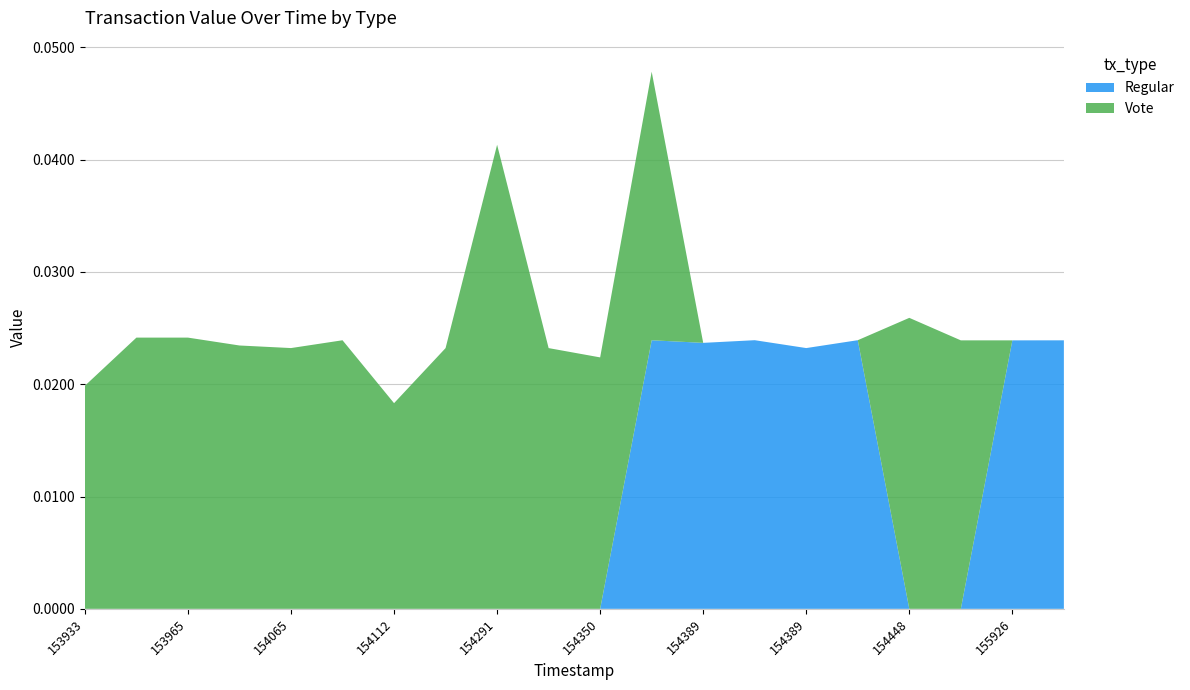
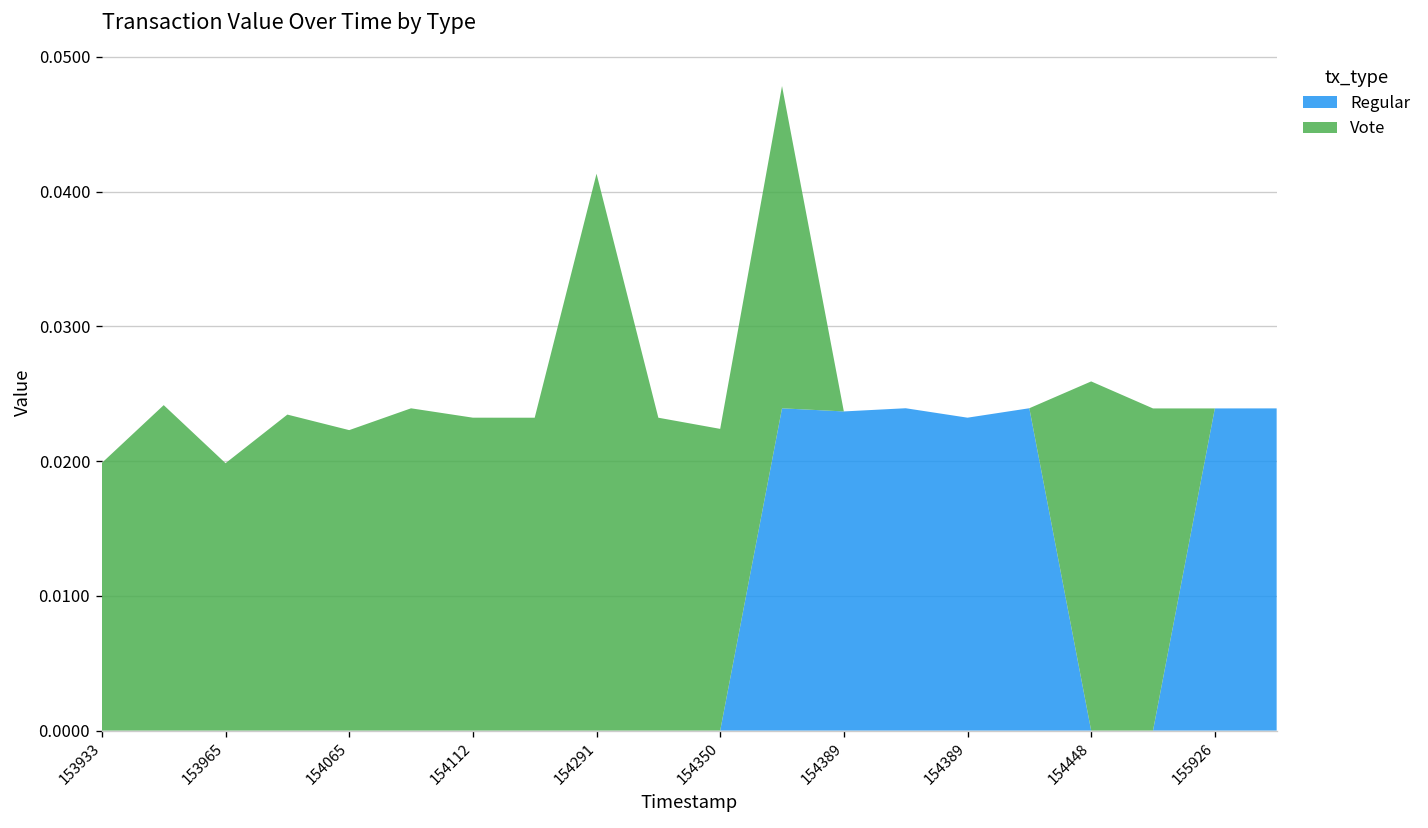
  {
    "Regular": {
      "153933": 0.0000,
      "153965": 0.0000,
      "154065": 0.0000,
      "154112": 0.0000,
      "154291": 0.0000,
      "154350": 0.0000,
      "154448": 0.0000
    },
    "Vote": {
      "153933": 0.0199,
-     "153965": 0.0242,
-     "154065": 0.0232,
-     "154112": 0.0183,
+     "153965": 0.0198,
+     "154065": 0.0223,
+     "154112": 0.0232,
      "154291": 0.0413,
      "154350": 0.0224,
      "154448": 0.0259
    }
  }
